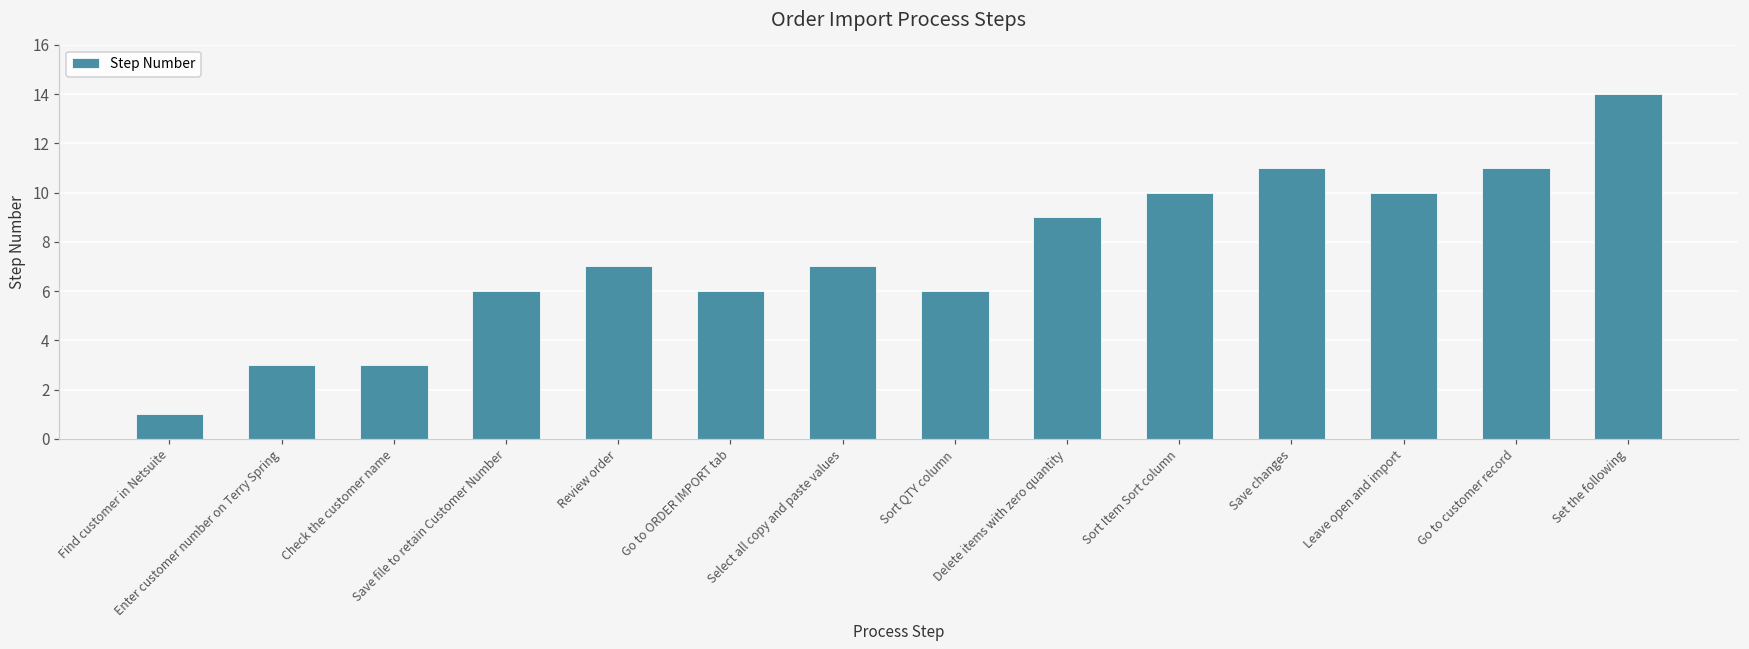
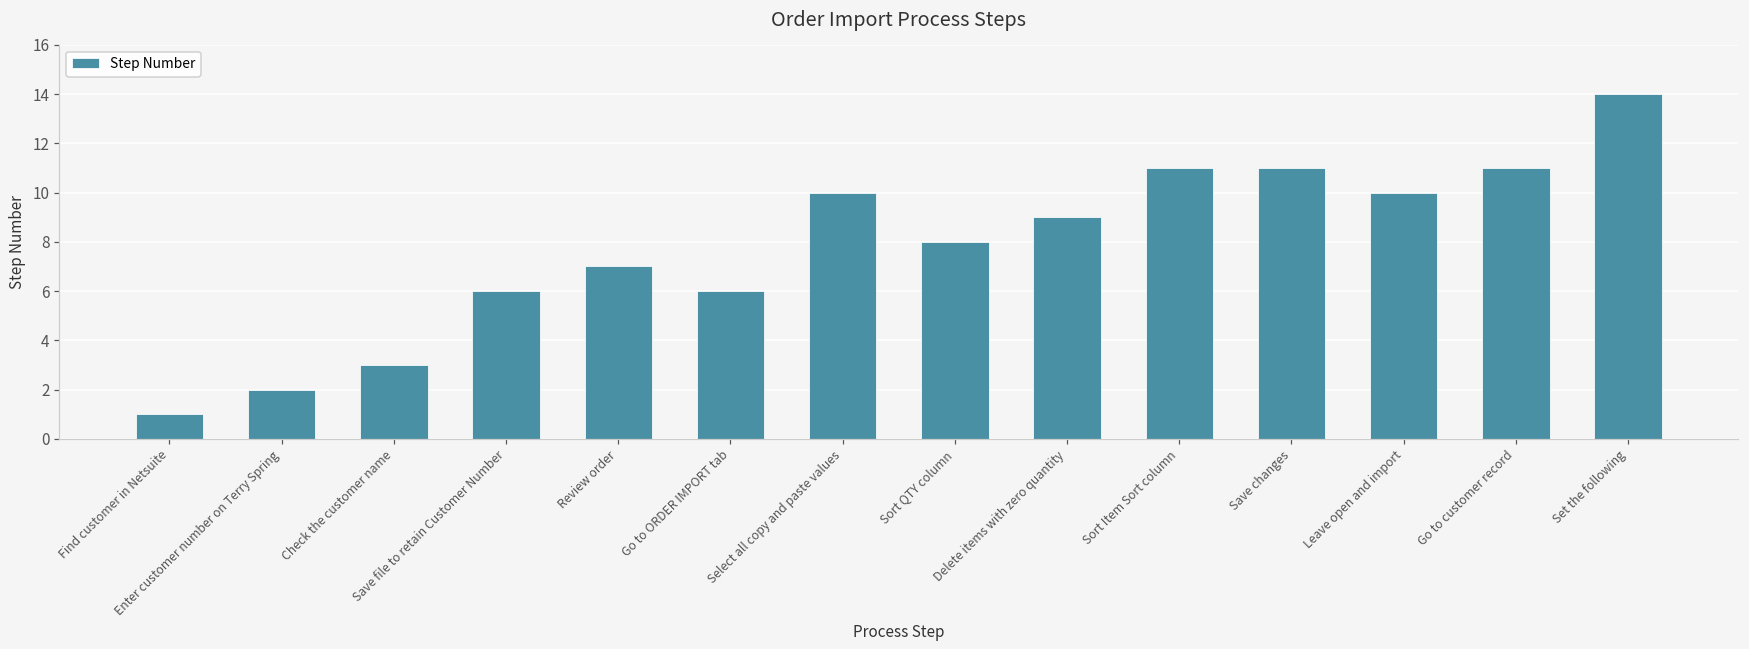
  {
    "Find customer in Netsuite": 1,
-   "Enter customer number on Terry Spring": 3,
+   "Enter customer number on Terry Spring": 2,
    "Check the customer name": 3,
    "Save file to retain Customer Number": 6,
    "Review order": 7,
    "Go to ORDER IMPORT tab": 6,
-   "Select all copy and paste values": 7,
-   "Sort QTY column": 6,
+   "Select all copy and paste values": 10,
+   "Sort QTY column": 8,
    "Delete items with zero quantity": 9,
-   "Sort Item Sort column": 10,
+   "Sort Item Sort column": 11,
    "Save changes": 11,
    "Leave open and import": 10,
    "Go to customer record": 11,
    "Set the following": 14
  }
